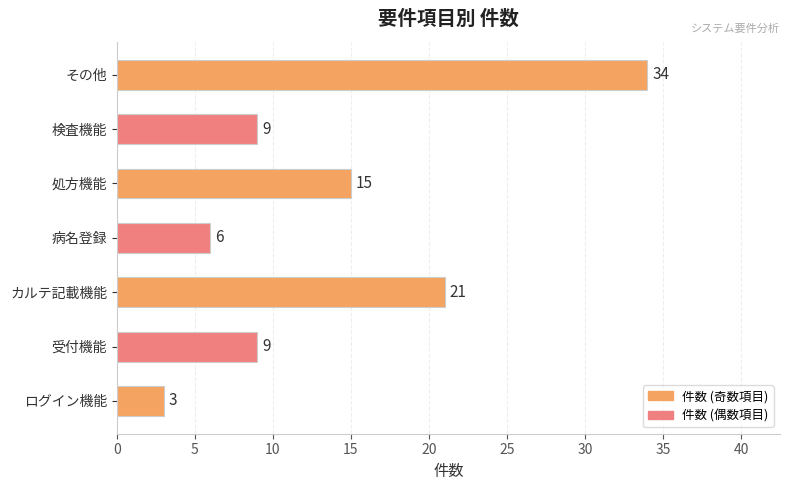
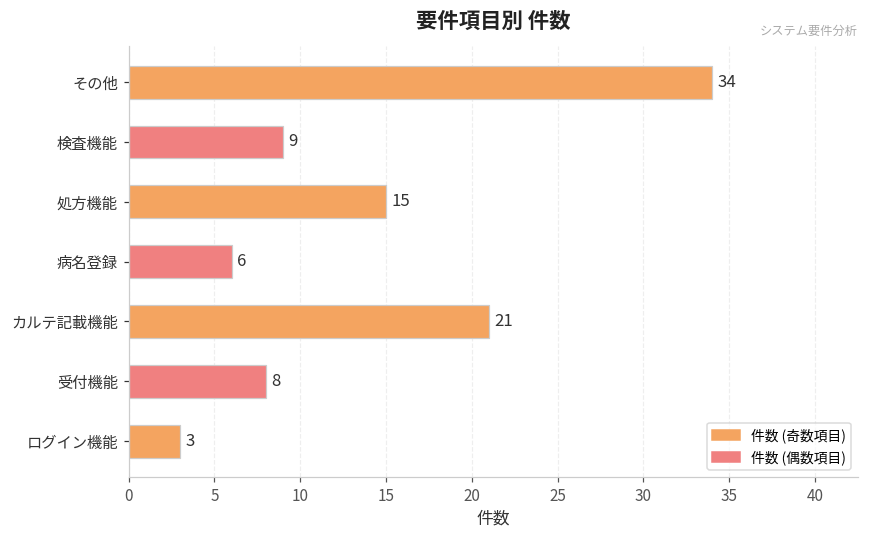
  {
    "その他": 34,
    "検査機能": 9,
    "処方機能": 15,
    "病名登録": 6,
    "カルテ記載機能": 21,
-   "受付機能": 9,
+   "受付機能": 8,
    "ログイン機能": 3
  }
